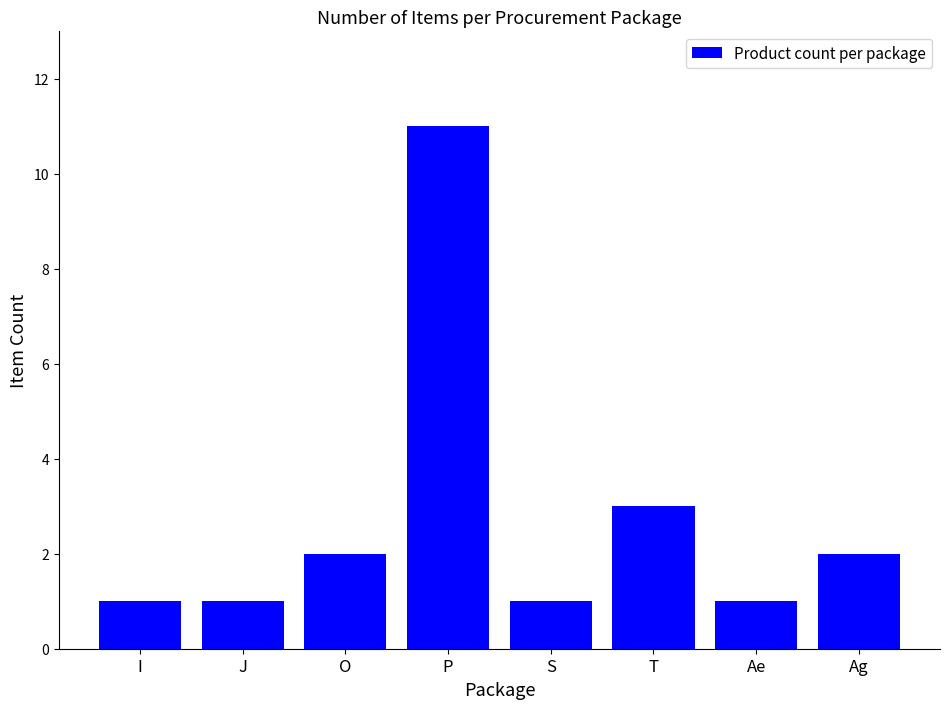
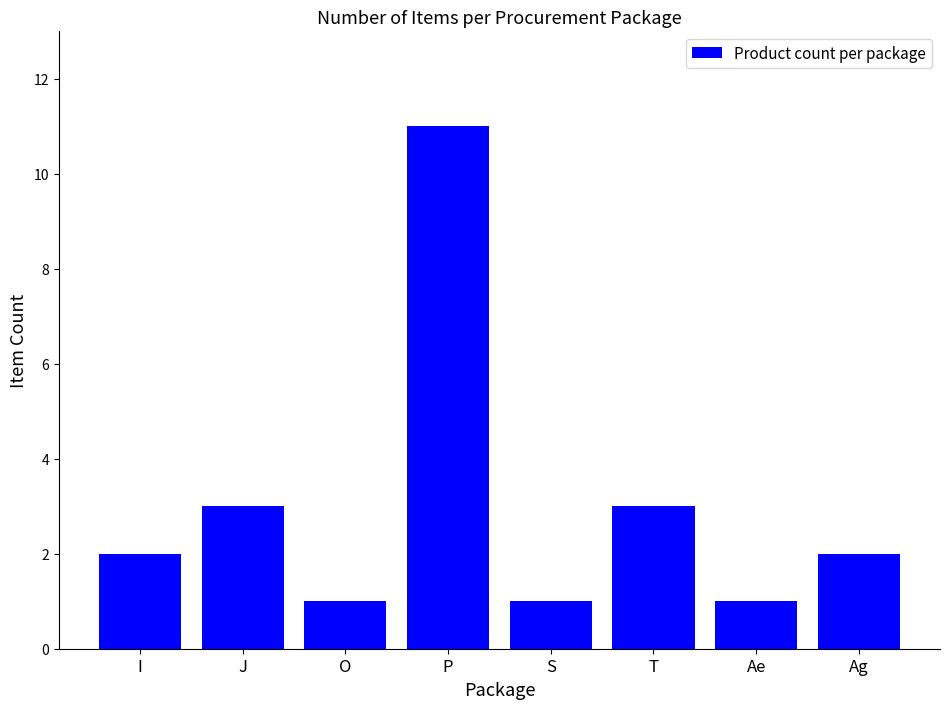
  {
-   "I": 1,
-   "J": 1,
-   "O": 2,
+   "I": 2,
+   "J": 3,
+   "O": 1,
    "P": 11,
    "S": 1,
    "T": 3,
    "Ae": 1,
    "Ag": 2
  }
